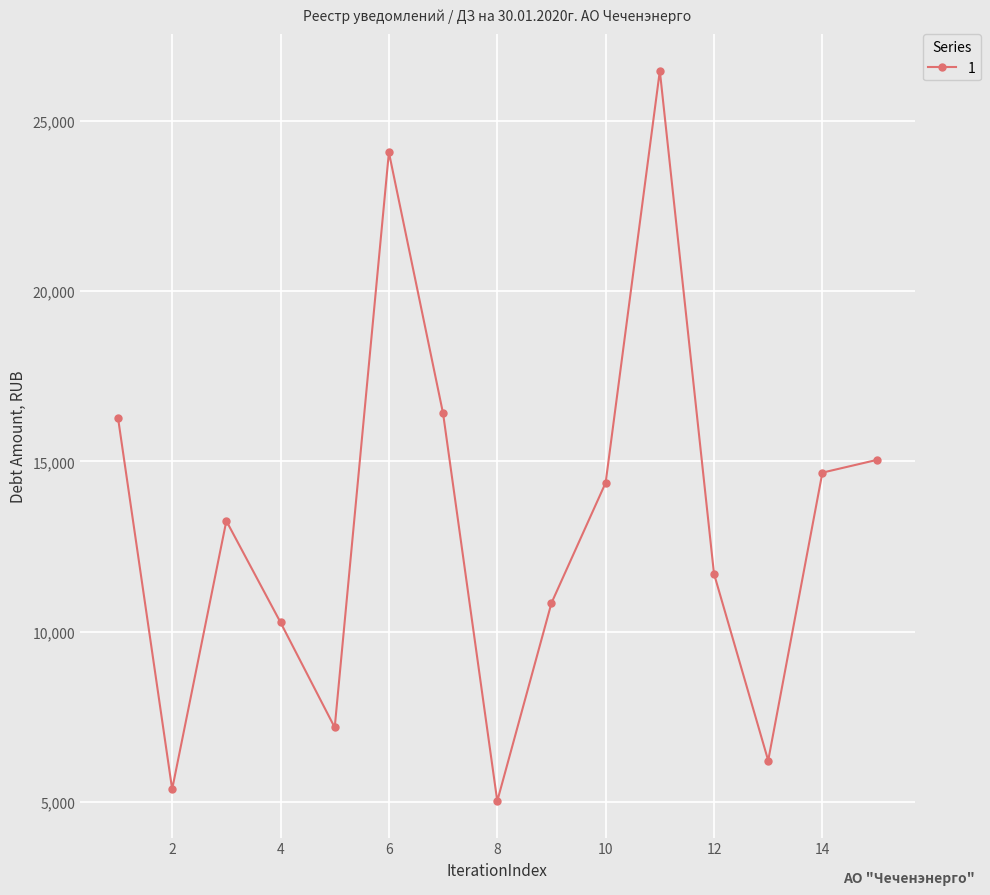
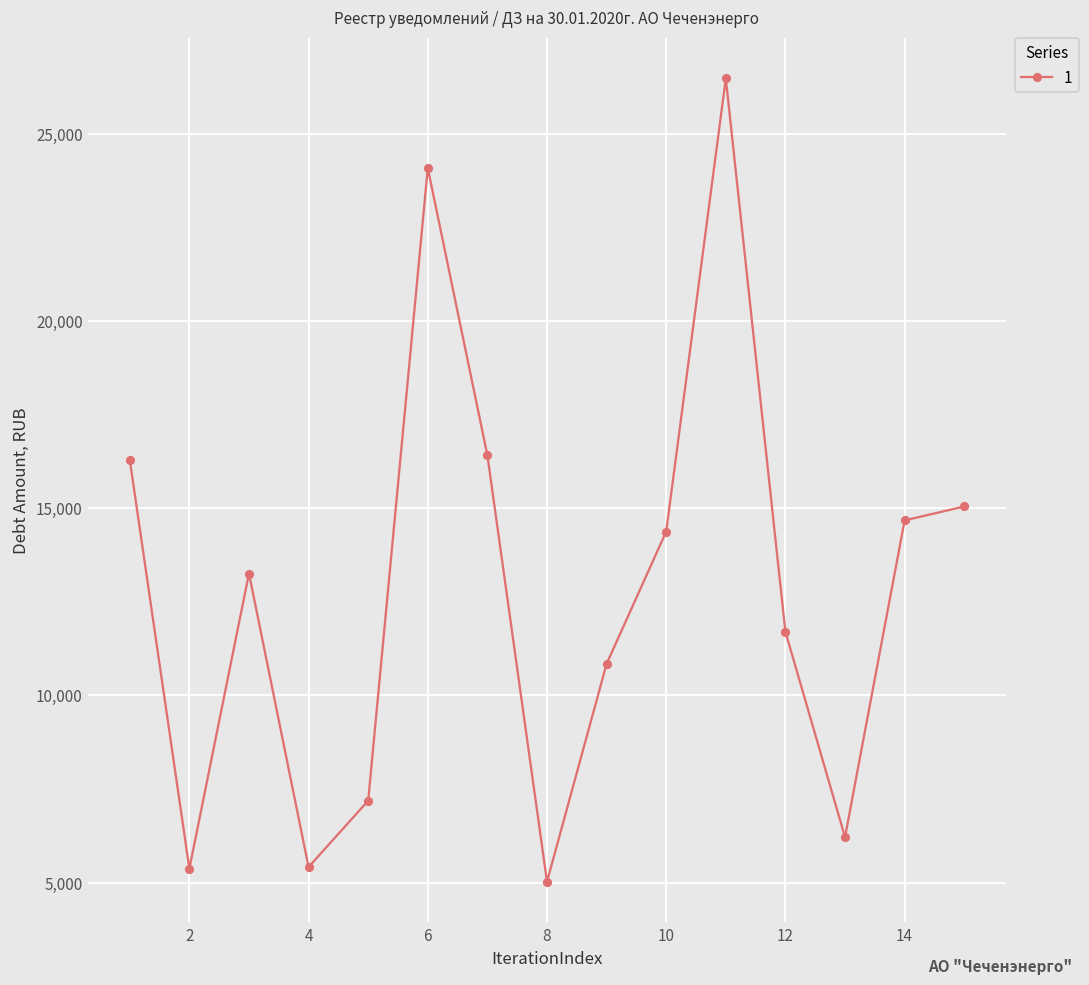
  {
    "2": "5,400",
-   "4": "10,300",
+   "4": "5,400",
    "6": "24,100",
    "8": "5,000",
    "10": "14,400",
    "12": "11,700",
    "14": "14,700"
  }
